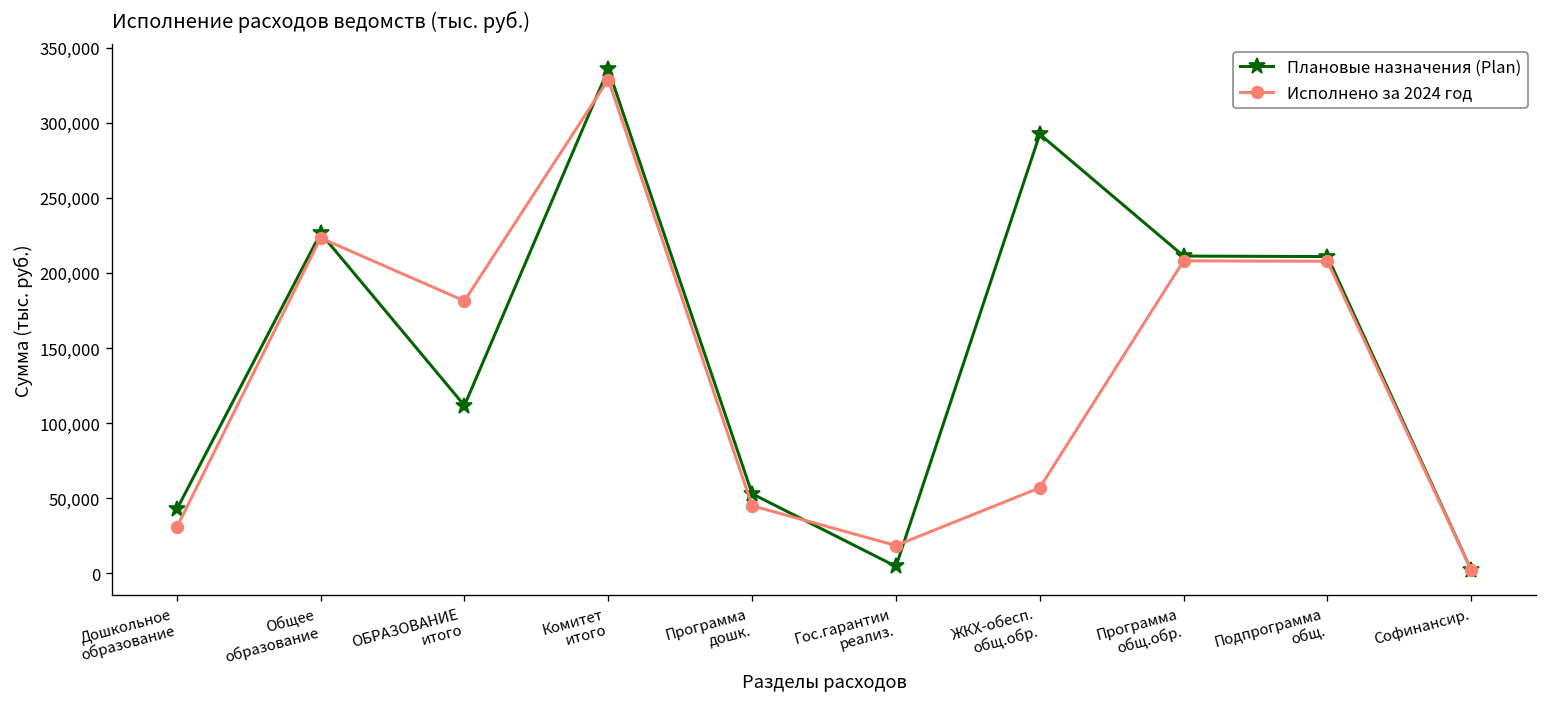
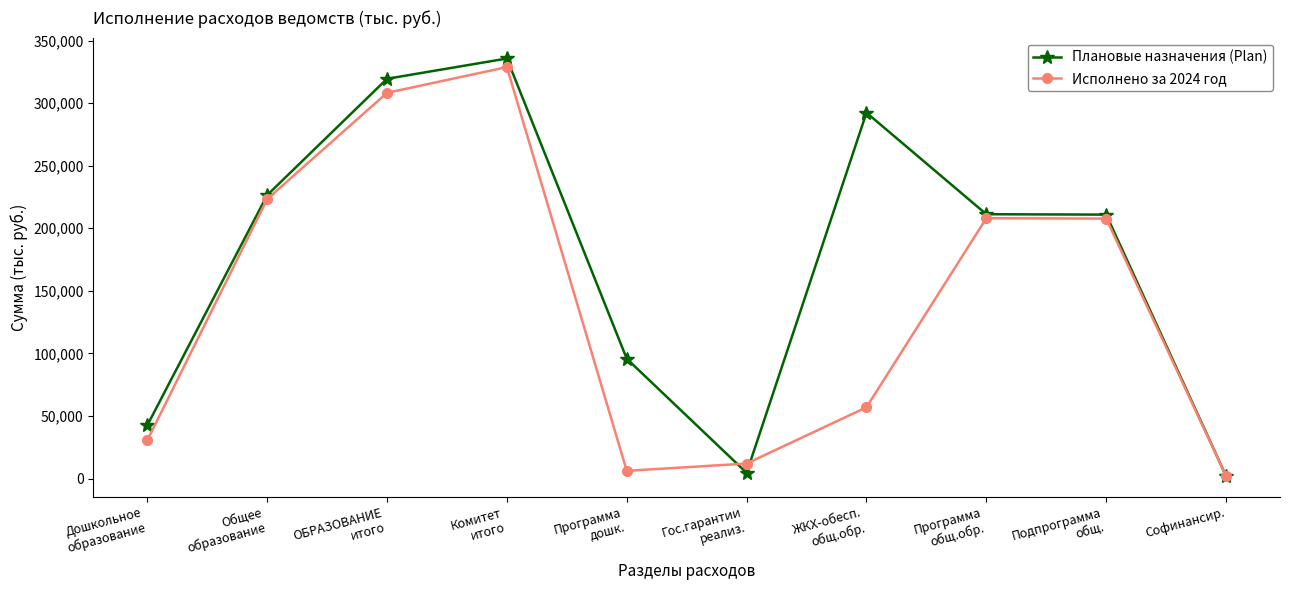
  {
    "Плановые назначения (Plan)": {
      "Дошкольное образование": "43,000",
      "Общее образование": "226,000",
-     "ОБРАЗОВАНИЕ итого": "112,000",
+     "ОБРАЗОВАНИЕ итого": "319,000",
      "Комитет итого": "336,000",
-     "Программа дошк.": "53,000",
+     "Программа дошк.": "96,000",
      "Гос.гарантии реализ.": "5,000",
      "ЖКХ-обесп. общ.обр.": "292,000",
      "Программа общ.обр.": "211,000",
      "Подпрограмма общ.": "211,000"
    },
    "Исполнено за 2024 год": {
      "Дошкольное образование": "31,000",
      "Общее образование": "223,000",
-     "ОБРАЗОВАНИЕ итого": "181,000",
+     "ОБРАЗОВАНИЕ итого": "308,000",
      "Комитет итого": "329,000",
-     "Программа дошк.": "45,000",
-     "Гос.гарантии реализ.": "18,000",
+     "Программа дошк.": "6,000",
+     "Гос.гарантии реализ.": "12,000",
      "ЖКХ-обесп. общ.обр.": "57,000",
      "Программа общ.обр.": "208,000",
      "Подпрограмма общ.": "208,000"
    }
  }
